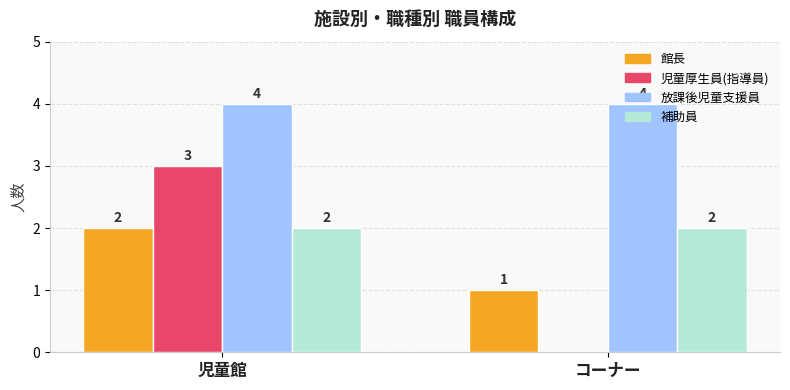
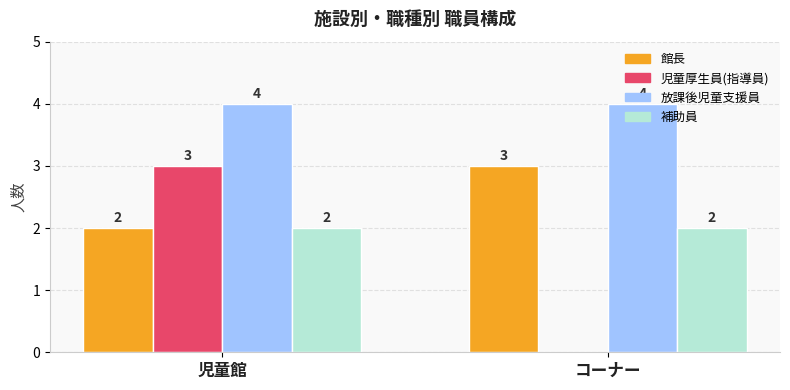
  {
    "館長": {
      "児童館": 2,
-     "コーナー": 1
+     "コーナー": 3
    },
    "児童厚生員(指導員)": {
      "児童館": 3
    }
  }
